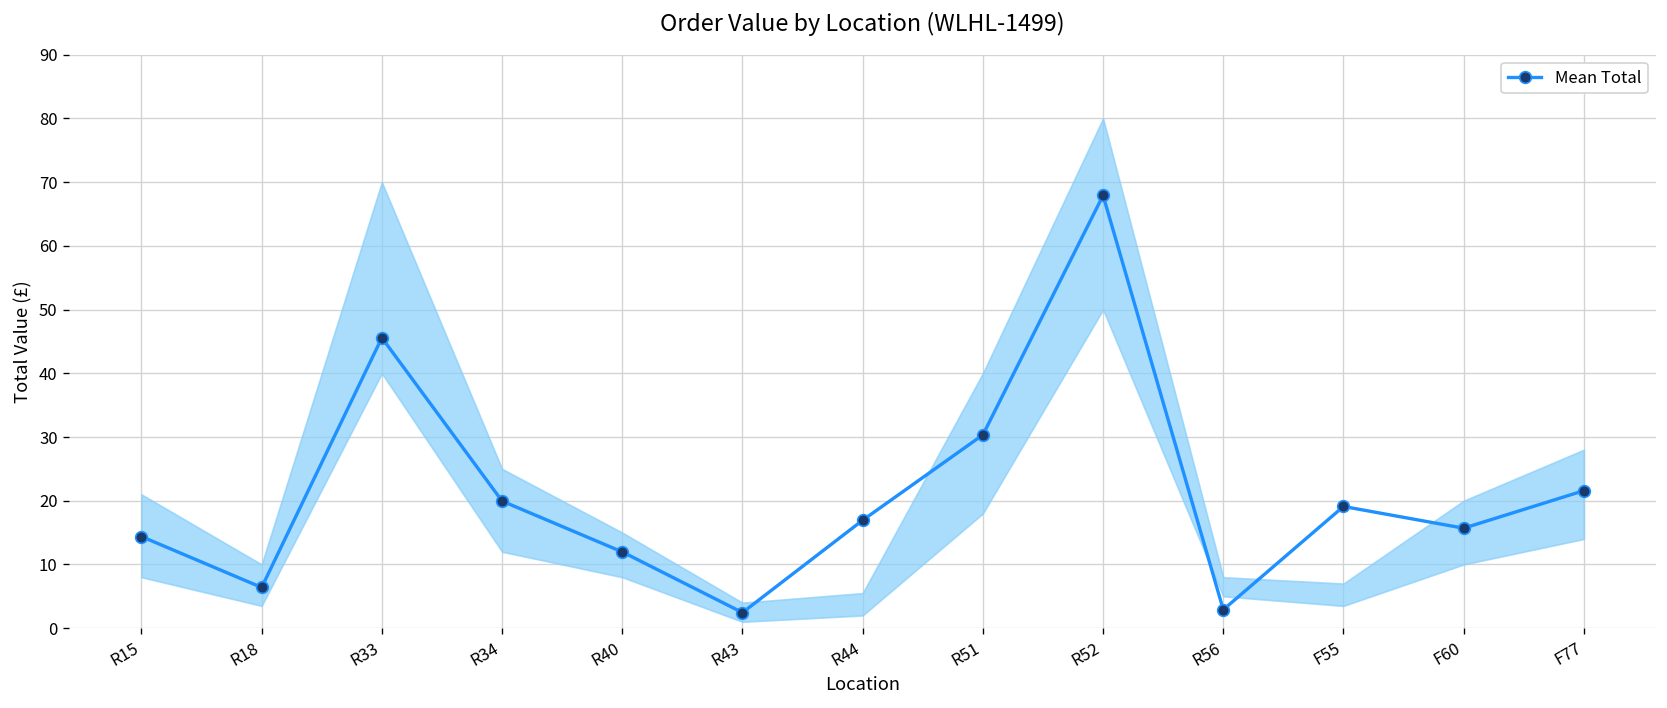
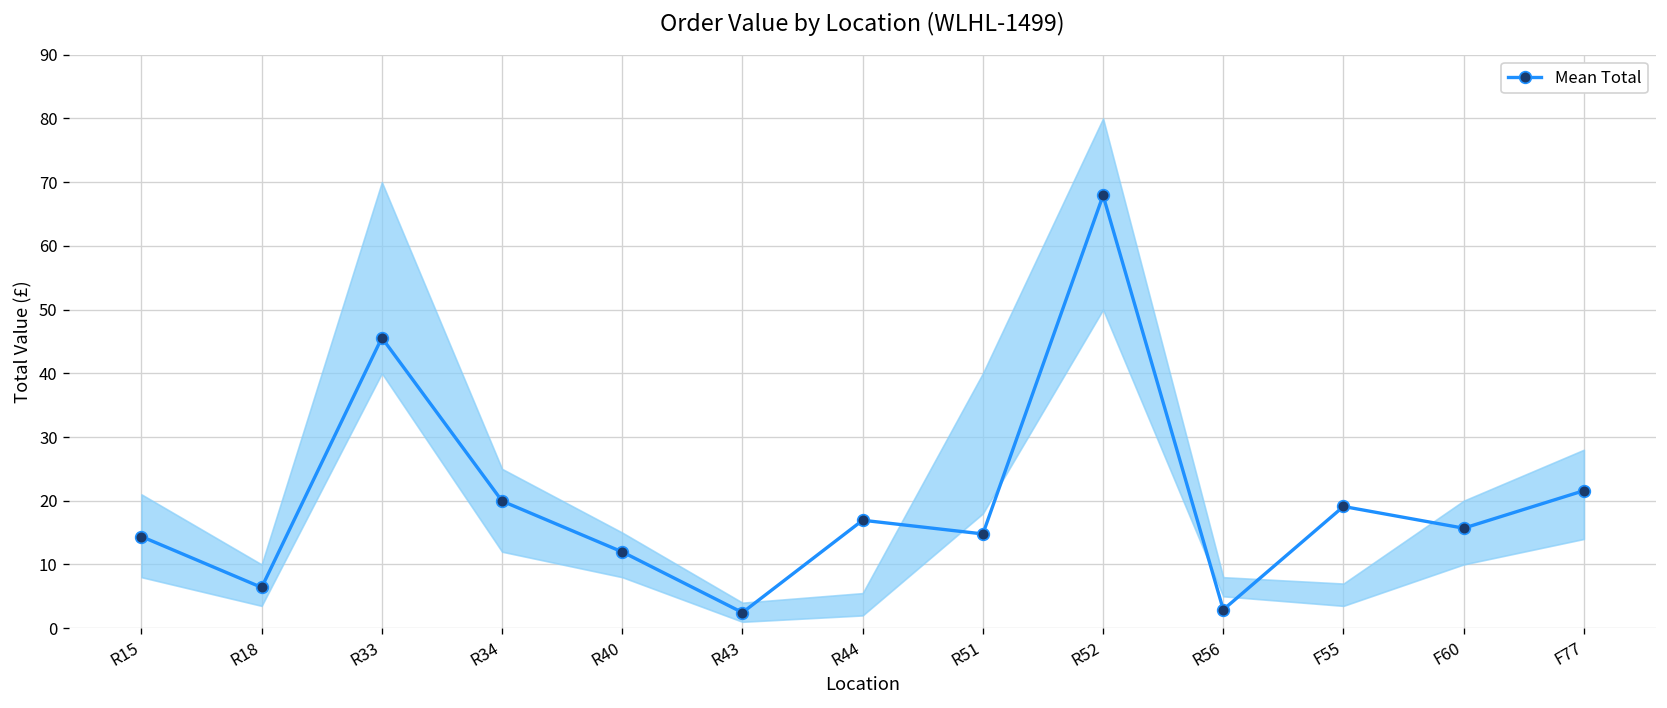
  {
    "Mean Total": {
      "R15": 14,
      "R18": 6,
      "R33": 46,
      "R34": 20,
      "R40": 12,
      "R43": 2,
      "R44": 17,
-     "R51": 30,
+     "R51": 15,
      "R52": 68,
      "R56": 3,
      "F55": 19,
      "F60": 16,
      "F77": 22
    }
  }
